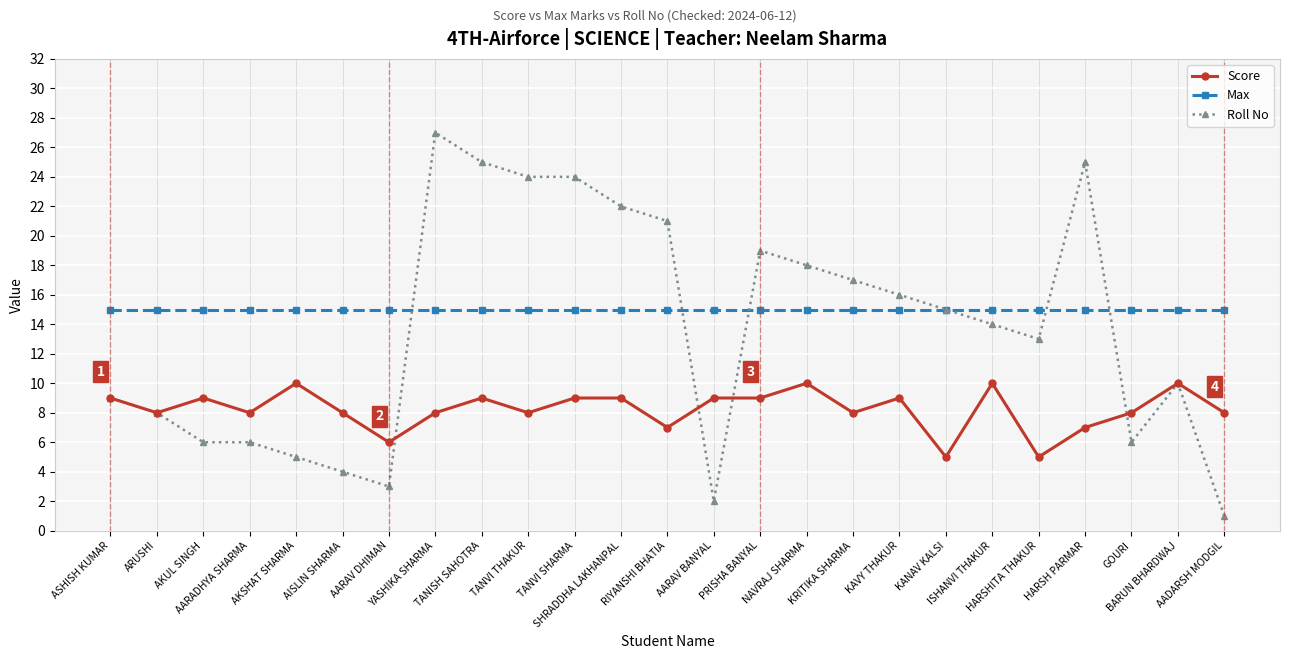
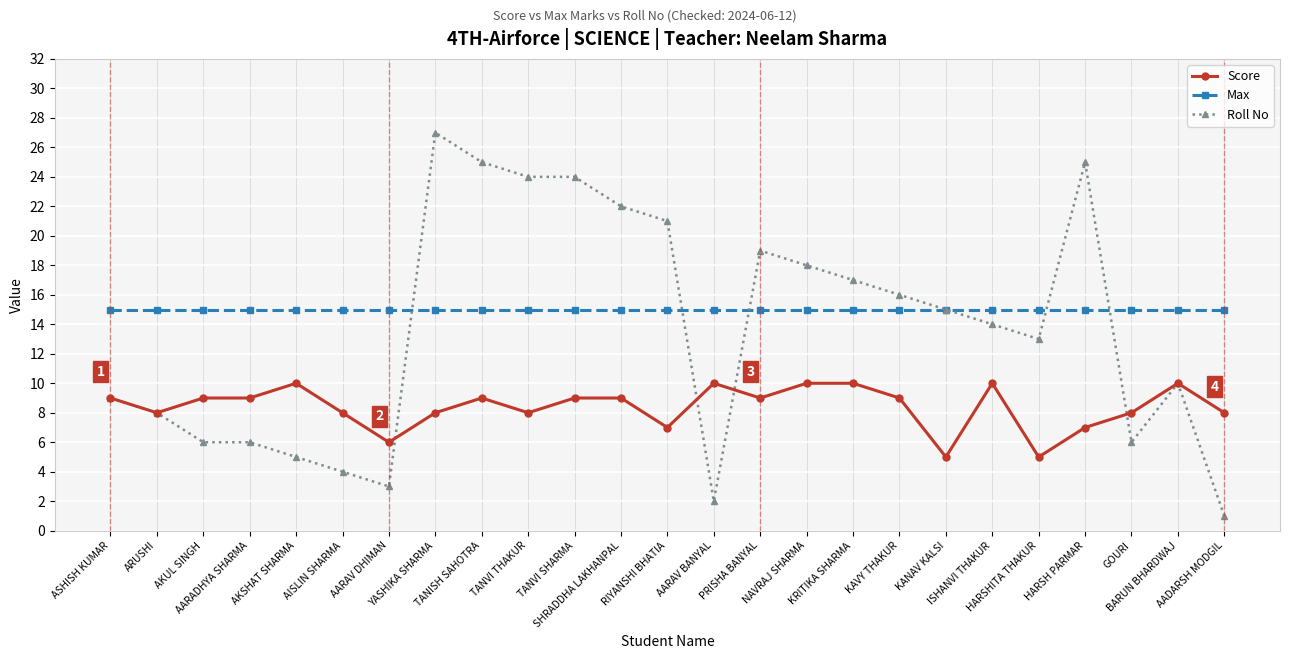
  {
    "Score": {
      "AKUL SINGH": 9,
-     "AARADHYA SHARMA": 8,
+     "AARADHYA SHARMA": 9,
      "AKSHAT SHARMA": 10,
      "AISLIN SHARMA": 8,
      "YASHIKA SHARMA": 8,
      "TANISH SAHOTRA": 9,
      "TANVI THAKUR": 8,
      "TANVI SHARMA": 9,
      "SHRADDHA LAKHANPAL": 9,
      "RIYANSHI BHATIA": 7,
-     "AARAV BANYAL": 9,
+     "AARAV BANYAL": 10,
      "NAVRAJ SHARMA": 10,
-     "KRITIKA SHARMA": 8,
+     "KRITIKA SHARMA": 10,
      "KAVY THAKUR": 9,
      "KANAV KALSI": 5,
      "ISHANVI THAKUR": 10,
      "HARSHITA THAKUR": 5,
      "HARSH PARMAR": 7,
      "GOURI": 8
    },
    "Max": {
      "ASHISH KUMAR": 15,
      "ARUSHI": 15,
      "AKUL SINGH": 15,
      "AARADHYA SHARMA": 15,
      "AKSHAT SHARMA": 15,
      "AISLIN SHARMA": 15,
      "AARAV DHIMAN": 15,
      "YASHIKA SHARMA": 15,
      "TANISH SAHOTRA": 15,
      "TANVI THAKUR": 15,
      "TANVI SHARMA": 15,
      "SHRADDHA LAKHANPAL": 15,
      "RIYANSHI BHATIA": 15,
      "AARAV BANYAL": 15,
      "PRISHA BANYAL": 15,
      "NAVRAJ SHARMA": 15,
      "KRITIKA SHARMA": 15,
      "KAVY THAKUR": 15,
      "ISHANVI THAKUR": 15,
      "HARSHITA THAKUR": 15,
      "HARSH PARMAR": 15,
      "GOURI": 15,
      "BARUN BHARDWAJ": 15,
      "AADARSH MODGIL": 15
    },
    "Roll No": {
      "AKUL SINGH": 6,
      "AARADHYA SHARMA": 6,
      "AKSHAT SHARMA": 5,
      "AISLIN SHARMA": 4,
      "AARAV DHIMAN": 3,
      "YASHIKA SHARMA": 27,
      "TANISH SAHOTRA": 25,
      "TANVI THAKUR": 24,
      "TANVI SHARMA": 24,
      "SHRADDHA LAKHANPAL": 22,
      "RIYANSHI BHATIA": 21,
      "AARAV BANYAL": 2,
      "PRISHA BANYAL": 19,
      "NAVRAJ SHARMA": 18,
      "KRITIKA SHARMA": 17,
      "KAVY THAKUR": 16,
      "ISHANVI THAKUR": 14,
      "HARSHITA THAKUR": 13,
      "HARSH PARMAR": 25,
      "GOURI": 6,
      "AADARSH MODGIL": 1
    }
  }
